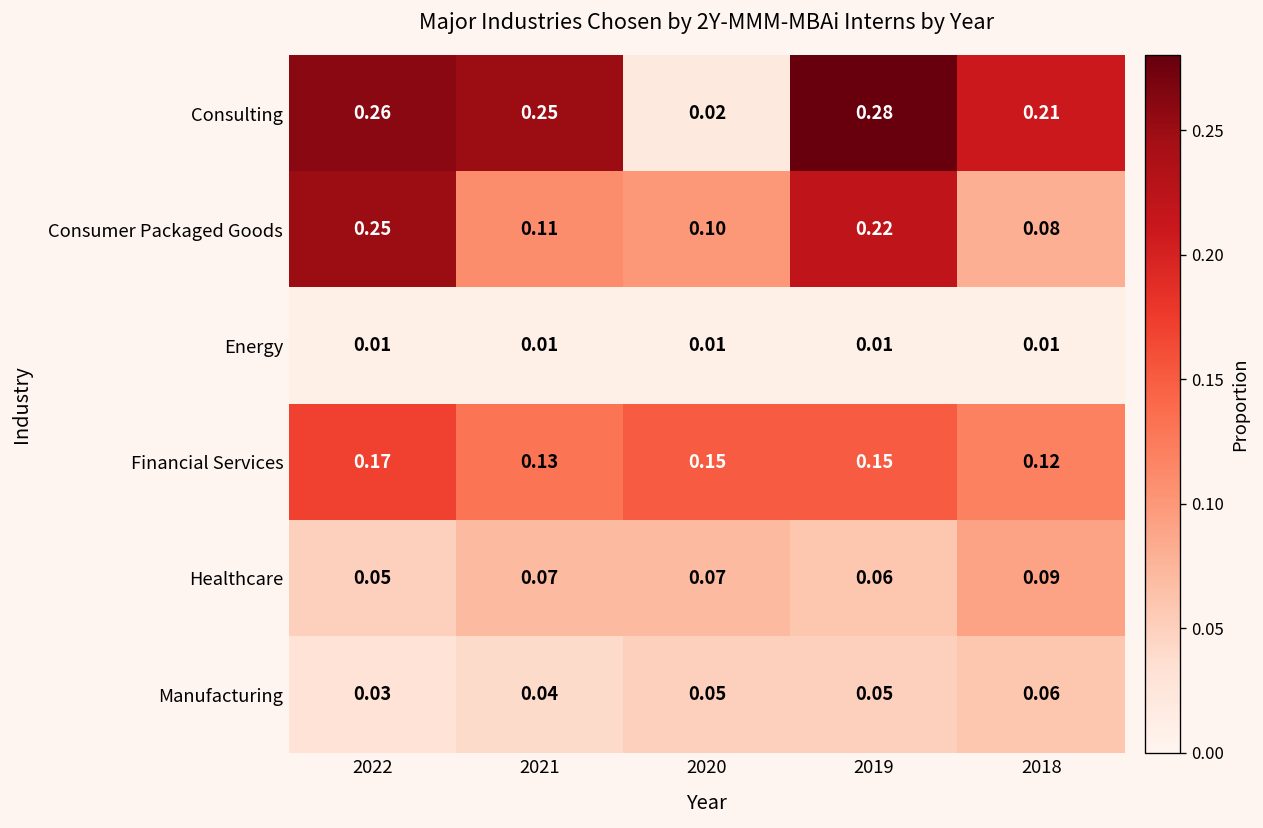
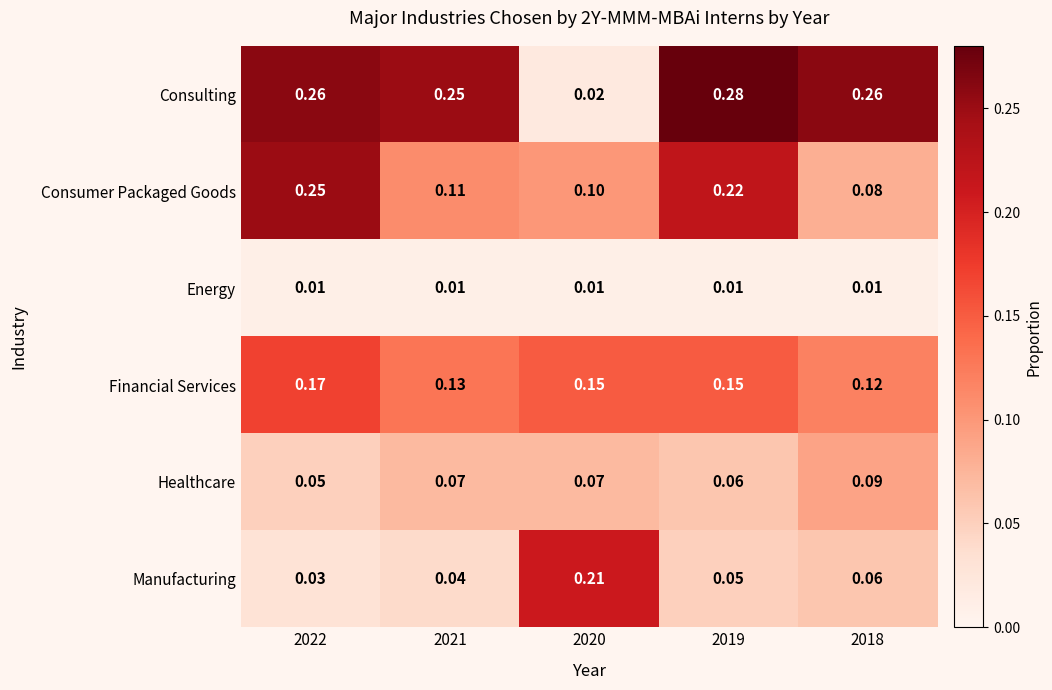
  {
    "Consulting": {
      "2022": 0.26,
      "2021": 0.25,
      "2020": 0.02,
      "2019": 0.28,
-     "2018": 0.21
+     "2018": 0.26
    },
    "Consumer Packaged Goods": {
      "2022": 0.25,
      "2021": 0.11,
      "2020": 0.10,
      "2019": 0.22,
      "2018": 0.08
    },
    "Energy": {
      "2022": 0.01,
      "2021": 0.01,
      "2020": 0.01,
      "2019": 0.01,
      "2018": 0.01
    },
    "Financial Services": {
      "2022": 0.17,
      "2021": 0.13,
      "2020": 0.15,
      "2019": 0.15,
      "2018": 0.12
    },
    "Healthcare": {
      "2022": 0.05,
      "2021": 0.07,
      "2020": 0.07,
      "2019": 0.06,
      "2018": 0.09
    },
    "Manufacturing": {
      "2022": 0.03,
      "2021": 0.04,
-     "2020": 0.05,
+     "2020": 0.21,
      "2019": 0.05,
      "2018": 0.06
    }
  }
